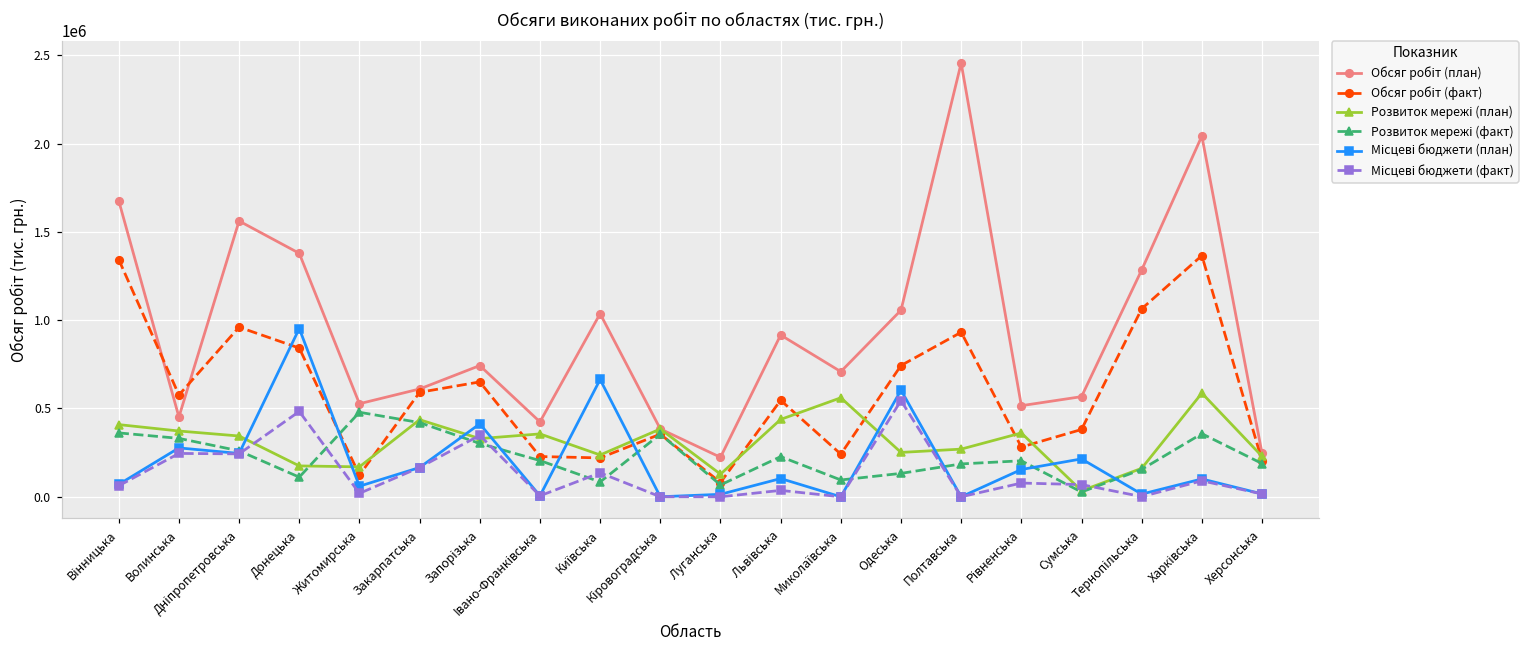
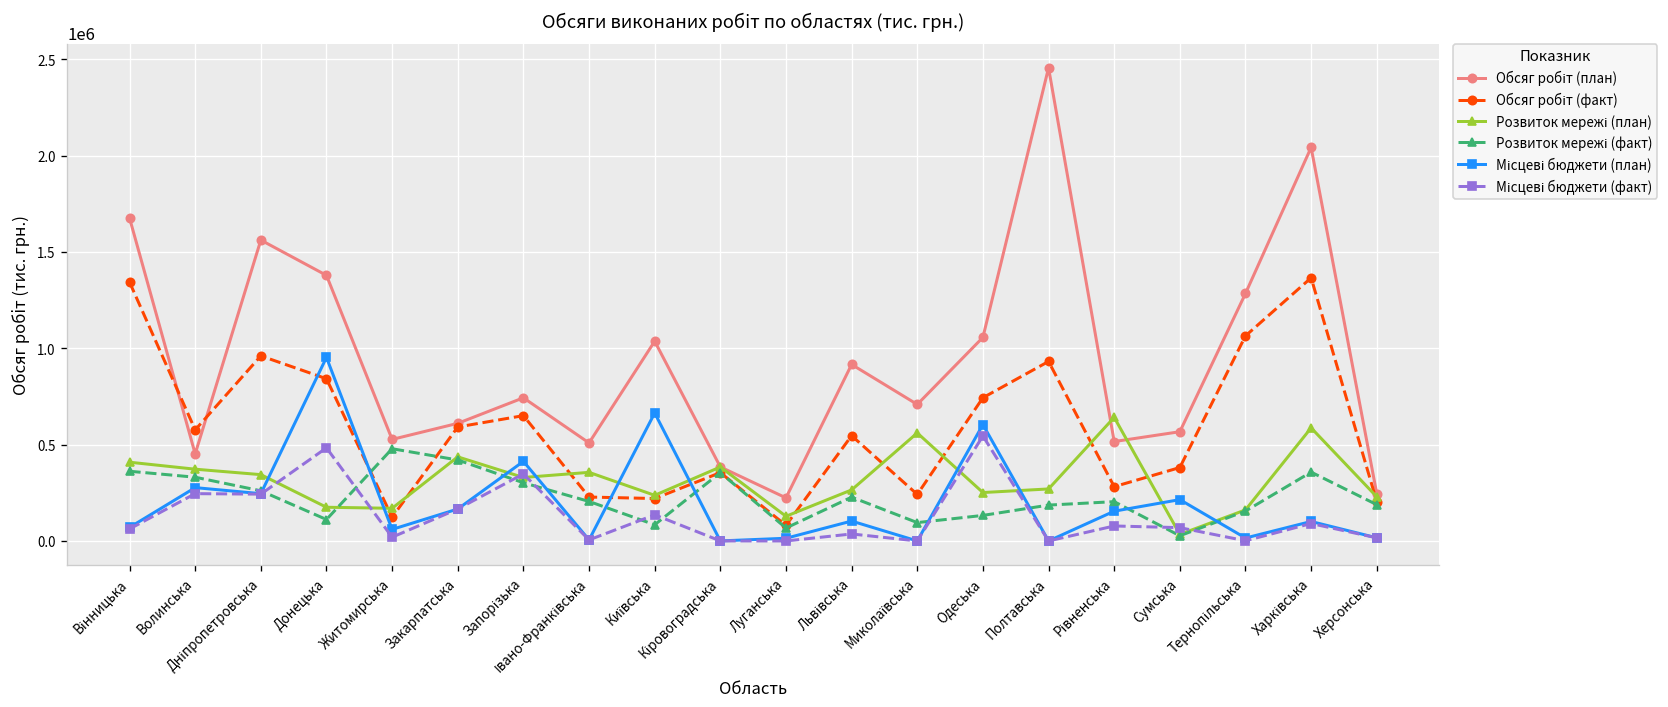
  {
    "Обсяг робіт (план)": {
      "Вінницька": 1680000,
      "Волинська": 450000,
      "Дніпропетровська": 1560000,
      "Донецька": 1380000,
      "Житомирська": 530000,
      "Закарпатська": 610000,
      "Запорізька": 740000,
-     "Івано-Франківська": 420000,
+     "Івано-Франківська": 510000,
      "Київська": 1040000,
      "Луганська": 220000,
      "Львівська": 920000,
      "Миколаївська": 710000,
      "Одеська": 1060000,
      "Полтавська": 2460000,
      "Рівненська": 520000,
      "Сумська": 570000,
      "Тернопільська": 1280000,
      "Харківська": 2040000,
      "Херсонська": 250000
    },
    "Обсяг робіт (факт)": {
      "Вінницька": 1340000,
      "Волинська": 580000,
      "Дніпропетровська": 960000,
      "Донецька": 840000,
      "Житомирська": 120000,
      "Закарпатська": 590000,
      "Запорізька": 650000,
      "Івано-Франківська": 230000,
      "Київська": 220000,
      "Львівська": 550000,
      "Миколаївська": 240000,
      "Одеська": 740000,
      "Полтавська": 930000,
      "Рівненська": 280000,
      "Сумська": 380000,
      "Тернопільська": 1060000,
      "Харківська": 1370000,
      "Херсонська": 200000
    },
    "Розвиток мережі (план)": {
      "Вінницька": 410000,
      "Волинська": 370000,
      "Дніпропетровська": 340000,
      "Донецька": 170000,
      "Житомирська": 170000,
      "Закарпатська": 440000,
      "Запорізька": 330000,
      "Івано-Франківська": 360000,
      "Київська": 240000,
      "Луганська": 130000,
-     "Львівська": 440000,
+     "Львівська": 270000,
      "Миколаївська": 560000,
      "Одеська": 250000,
      "Полтавська": 270000,
-     "Рівненська": 360000,
+     "Рівненська": 640000,
      "Харківська": 590000,
      "Херсонська": 230000
    },
    "Розвиток мережі (факт)": {
      "Вінницька": 360000,
      "Волинська": 330000,
      "Донецька": 110000,
      "Житомирська": 480000,
      "Закарпатська": 420000,
      "Запорізька": 300000,
      "Івано-Франківська": 210000,
      "Київська": 80000,
      "Львівська": 230000,
      "Миколаївська": 100000,
      "Одеська": 130000,
      "Полтавська": 190000,
      "Рівненська": 200000,
      "Харківська": 360000,
      "Херсонська": 190000
    },
    "Місцеві бюджети (план)": {
      "Волинська": 280000,
      "Донецька": 950000,
      "Житомирська": 60000,
      "Запорізька": 410000,
      "Київська": 660000,
      "Львівська": 100000,
      "Одеська": 600000,
      "Рівненська": 150000,
      "Сумська": 210000
    },
    "Місцеві бюджети (факт)": {
      "Волинська": 250000,
      "Донецька": 480000,
      "Житомирська": 20000,
      "Запорізька": 350000,
      "Київська": 140000,
      "Львівська": 40000,
      "Одеська": 550000,
      "Рівненська": 80000,
      "Сумська": 70000
    }
  }
